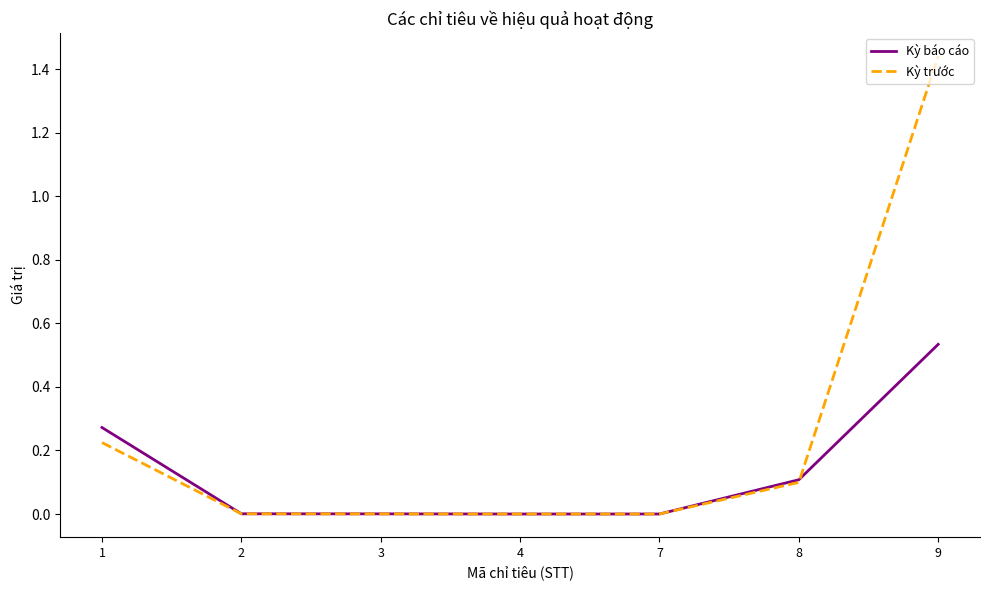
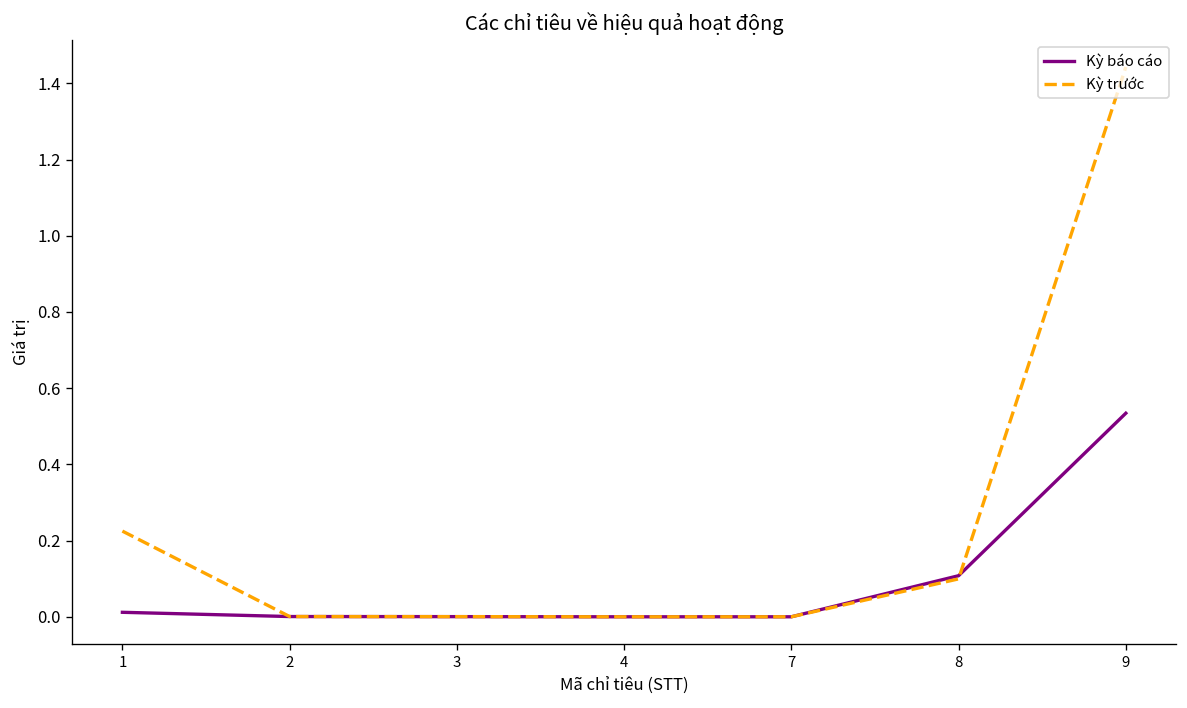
  {
    "Kỳ báo cáo": {
-     "1": 0.27,
+     "1": 0.01,
      "8": 0.11,
      "9": 0.53
    },
    "Kỳ trước": {
      "1": 0.22,
      "8": 0.10
    }
  }
